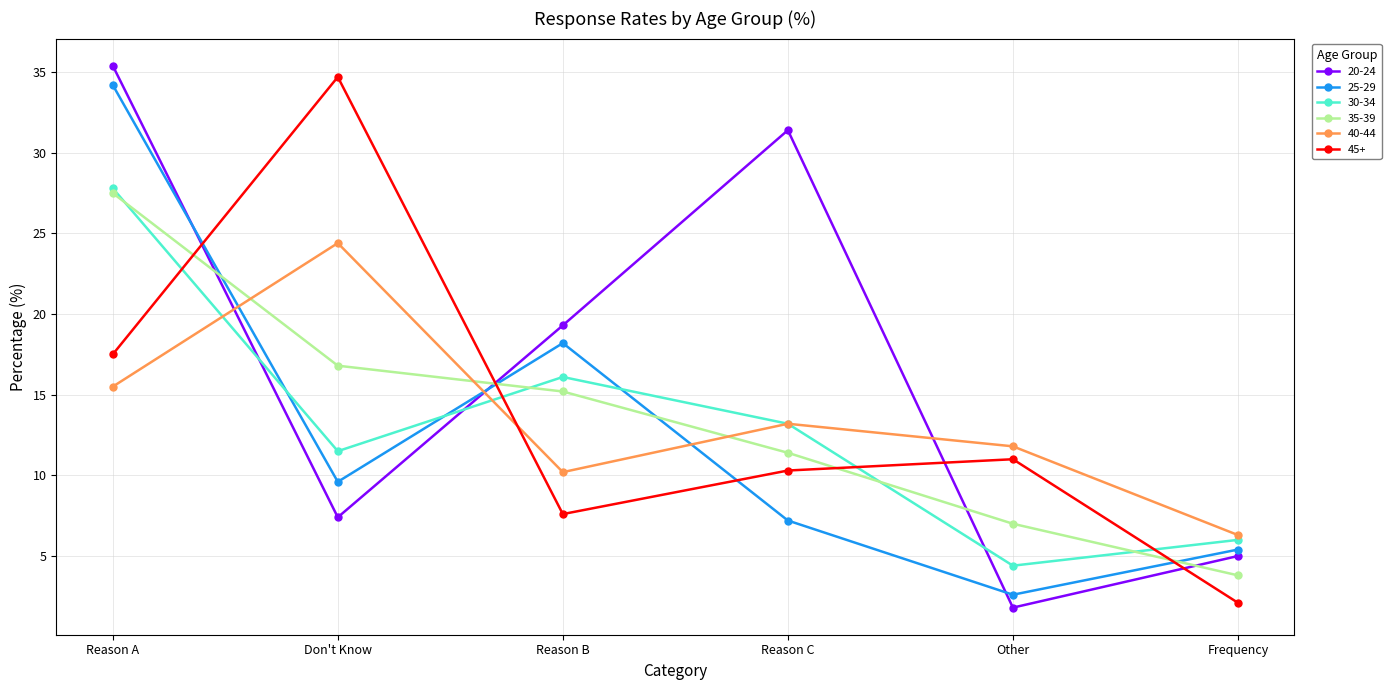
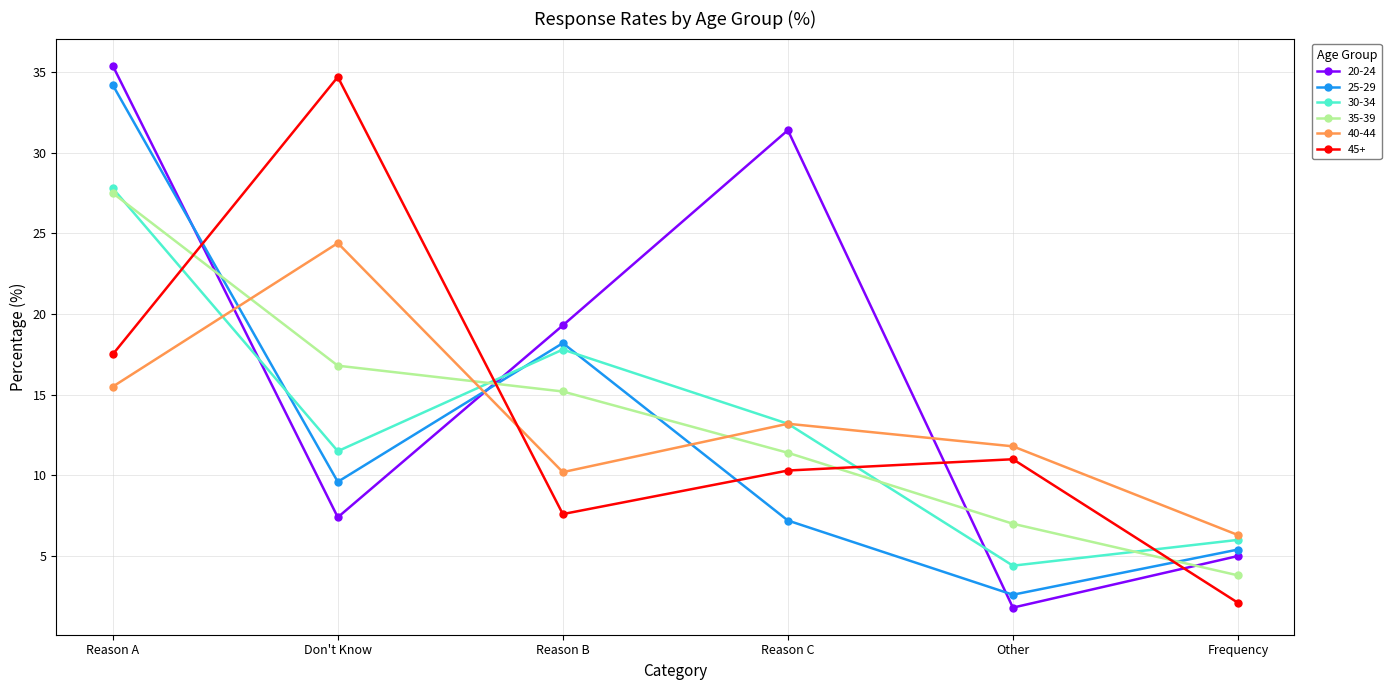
  {
    "20-24": {
      "Reason A": 35.4,
      "Don't Know": 7.4,
      "Reason B": 19.3,
      "Reason C": 31.4,
      "Other": 1.8,
      "Frequency": 5.0
    },
    "25-29": {
      "Reason A": 34.2,
      "Don't Know": 9.6,
      "Reason B": 18.2,
      "Reason C": 7.2,
      "Other": 2.6,
      "Frequency": 5.4
    },
    "30-34": {
      "Reason A": 27.8,
      "Don't Know": 11.5,
-     "Reason B": 16.1,
+     "Reason B": 17.8,
      "Other": 4.4,
      "Frequency": 6.0
    },
    "35-39": {
      "Reason A": 27.5,
      "Don't Know": 16.8,
      "Reason B": 15.2,
      "Reason C": 11.4,
      "Other": 7.0,
      "Frequency": 3.8
    },
    "40-44": {
      "Reason A": 15.5,
      "Don't Know": 24.4,
      "Reason B": 10.2,
      "Other": 11.8,
      "Frequency": 6.3
    },
    "45+": {
      "Reason A": 17.5,
      "Don't Know": 34.7,
      "Reason B": 7.6,
      "Reason C": 10.3,
      "Other": 11.0,
      "Frequency": 2.1
    }
  }
